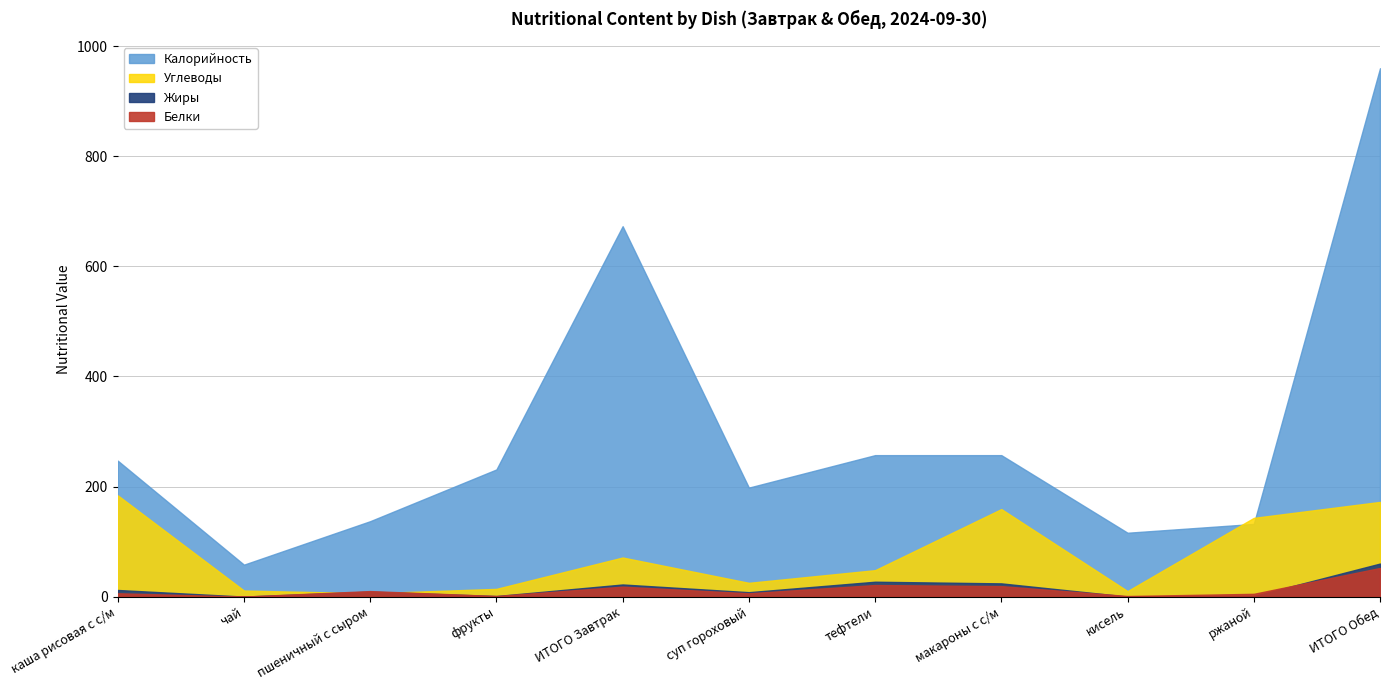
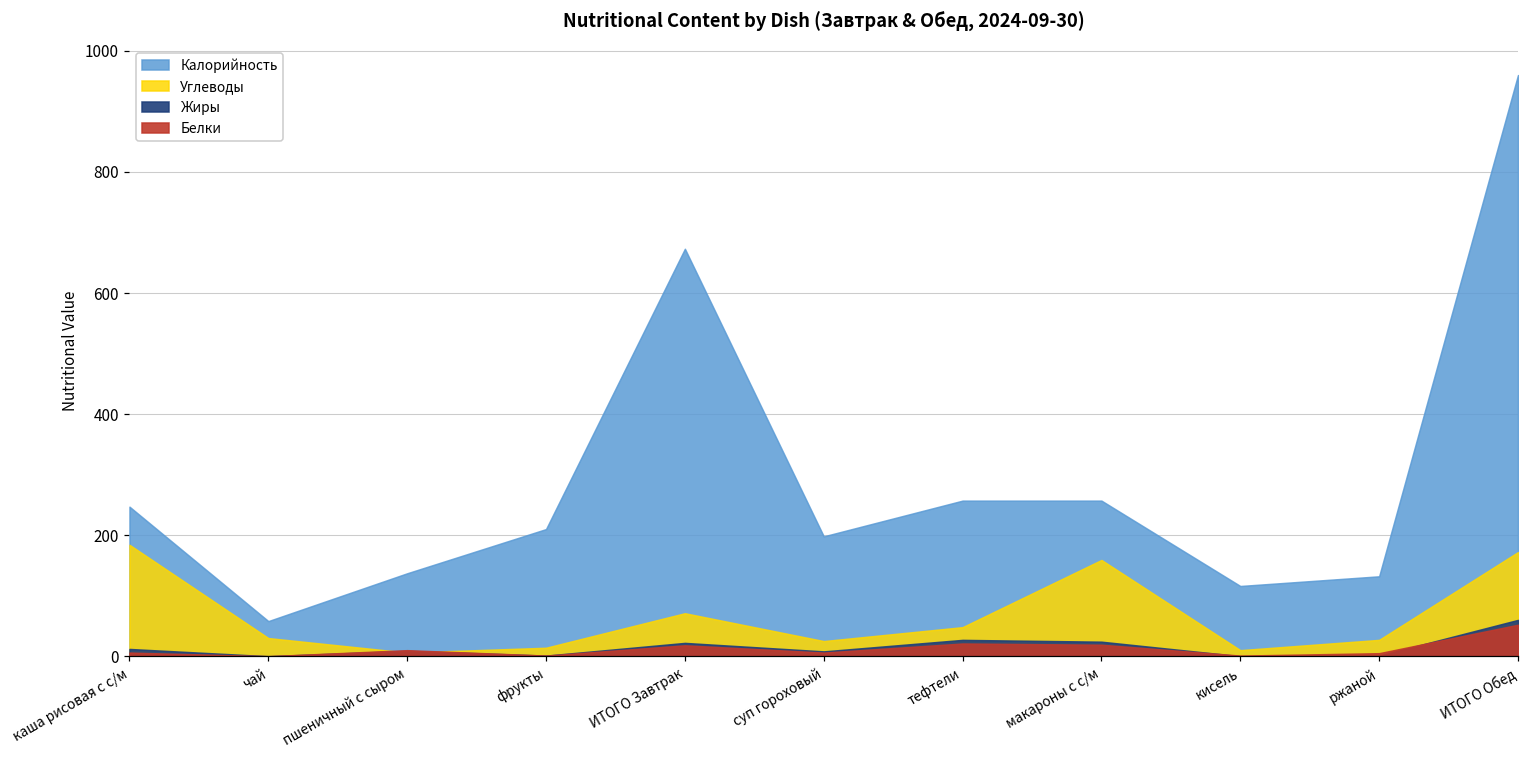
  {
    "Калорийность": {
      "каша рисовая с с/м": 250,
      "чай": 60,
      "пшеничный с сыром": 140,
-     "фрукты": 230,
+     "фрукты": 210,
      "ИТОГО Завтрак": 670,
      "суп гороховый": 200,
      "тефтели": 260,
      "макароны с с/м": 260,
      "кисель": 120,
      "ржаной": 130,
      "ИТОГО Обед": 960
    },
    "Углеводы": {
      "каша рисовая с с/м": 180,
-     "чай": 10,
+     "чай": 30,
      "фрукты": 10,
      "ИТОГО Завтрак": 70,
      "суп гороховый": 30,
      "тефтели": 50,
      "макароны с с/м": 160,
      "кисель": 10,
-     "ржаной": 140,
+     "ржаной": 30,
      "ИТОГО Обед": 170
    },
    "Жиры": {
      "каша рисовая с с/м": 10,
      "тефтели": 30,
      "макароны с с/м": 20,
      "ИТОГО Обед": 60
    },
    "Белки": {
      "каша рисовая с с/м": 10,
      "тефтели": 20,
      "макароны с с/м": 20,
      "ИТОГО Обед": 50
    }
  }
